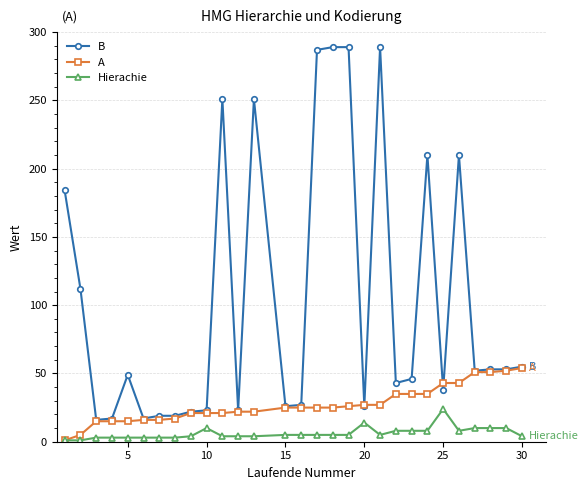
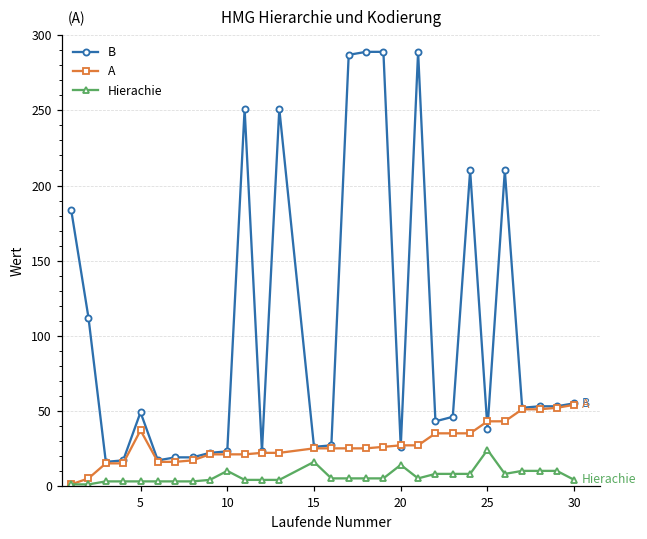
  {
    "B": {
      "5": 49,
      "10": 23,
      "25": 38
    },
    "A": {
-     "5": 15,
+     "5": 37,
      "10": 21,
      "25": 43
    },
    "Hierachie": {
      "5": 3,
      "10": 10,
-     "15": 5,
+     "15": 16,
      "20": 14,
      "25": 24,
      "30": 4
    }
  }
